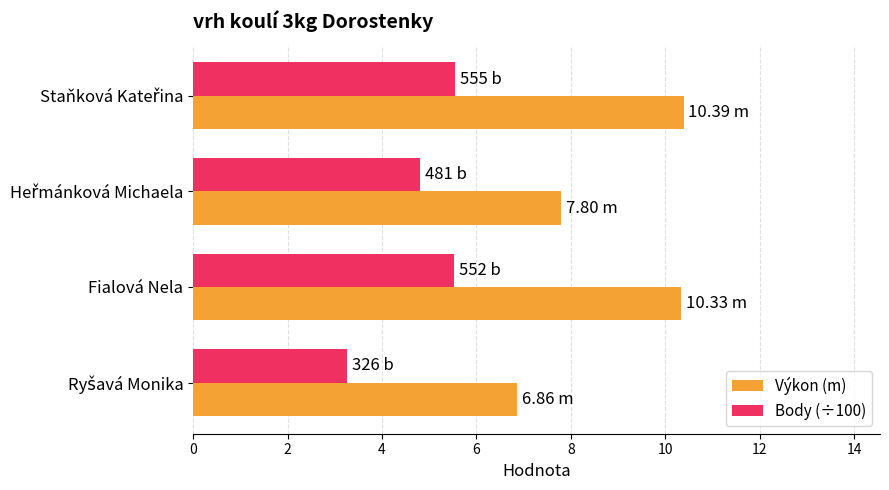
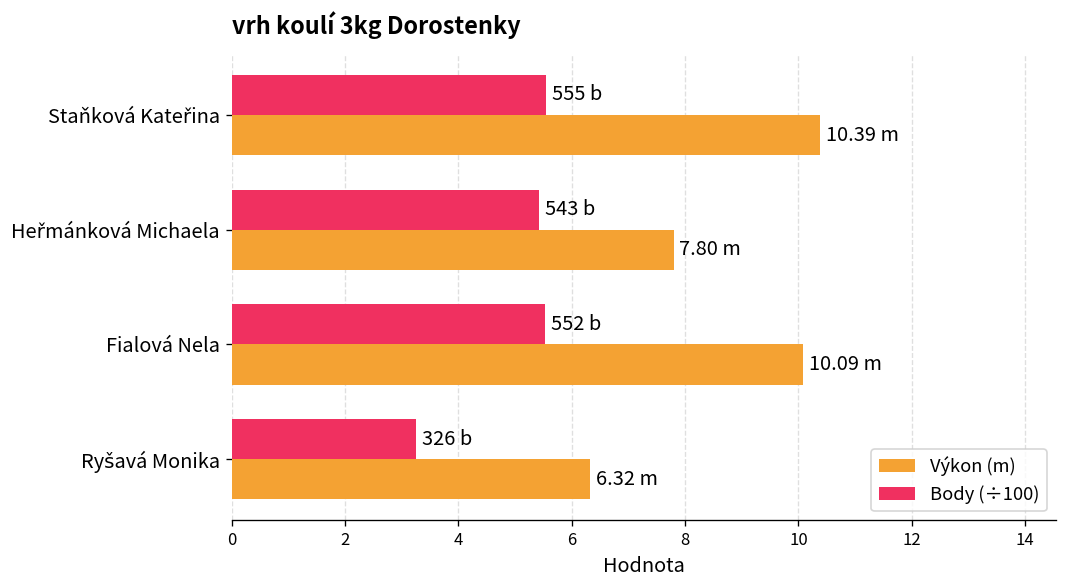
  {
    "Výkon (m)": {
      "Staňková Kateřina": 10.39,
      "Heřmánková Michaela": 7.80,
-     "Fialová Nela": 10.33,
-     "Ryšavá Monika": 6.86
+     "Fialová Nela": 10.09,
+     "Ryšavá Monika": 6.32
    },
    "Body (÷100)": {
-     "Heřmánková Michaela": 481
+     "Heřmánková Michaela": 543
    }
  }
